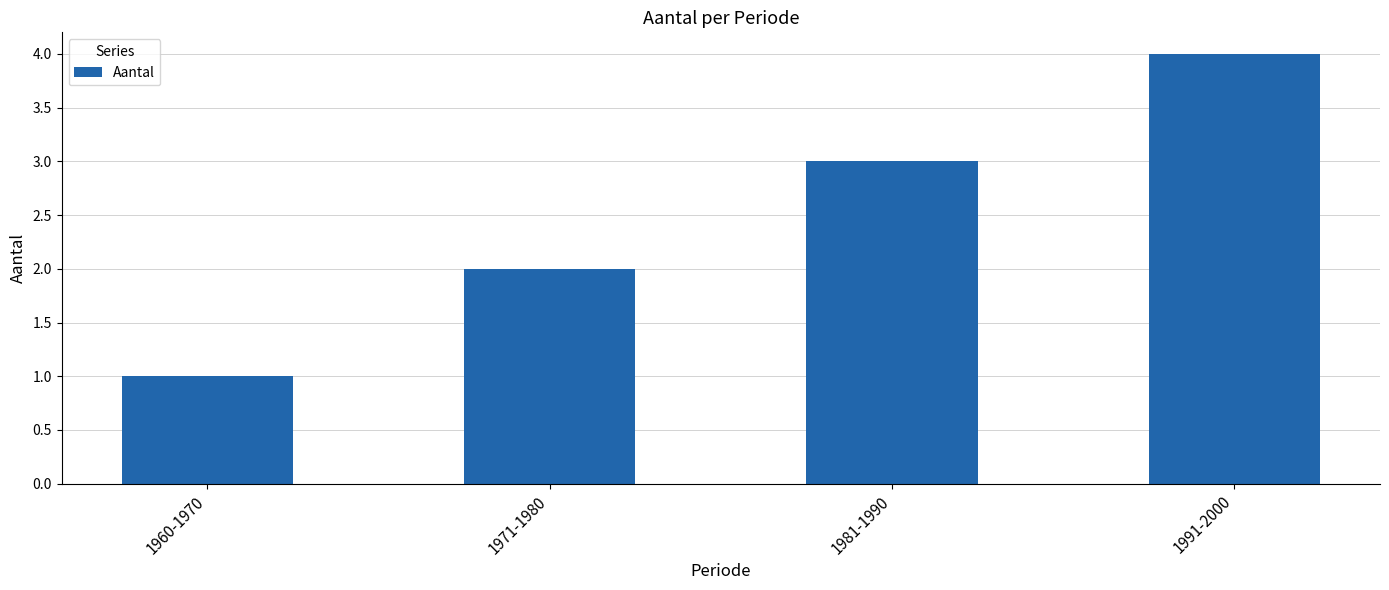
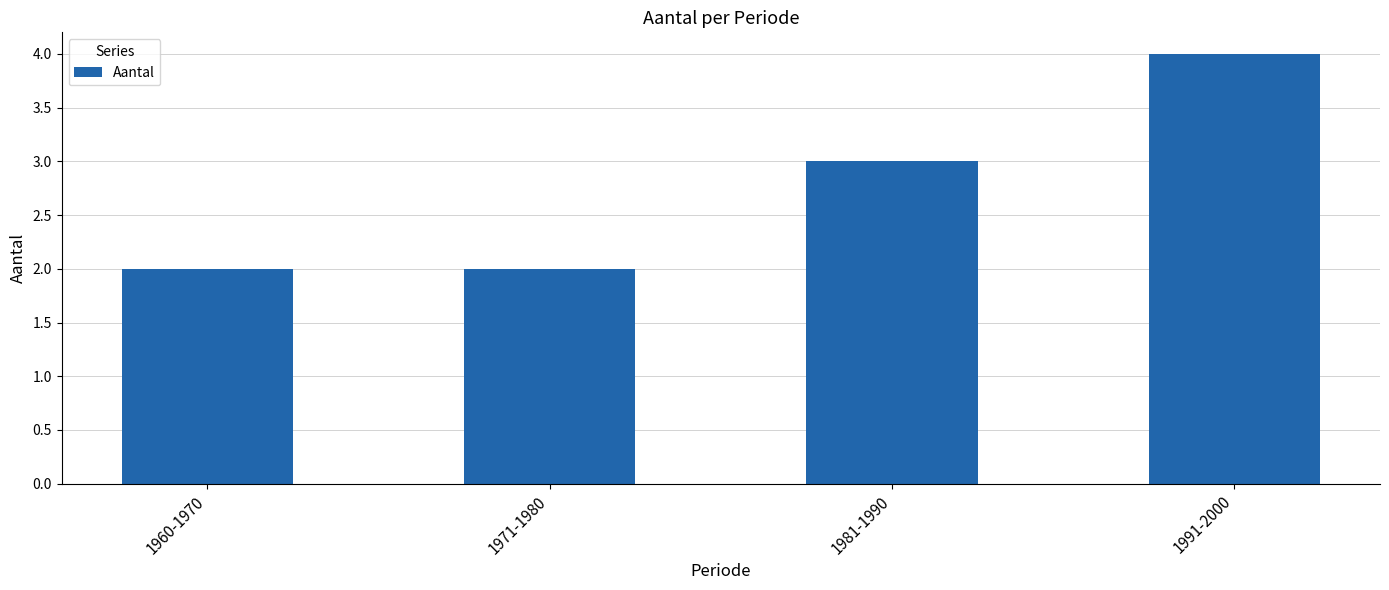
  {
-   "1960-1970": 1,
+   "1960-1970": 2,
    "1971-1980": 2,
    "1981-1990": 3,
    "1991-2000": 4
  }
